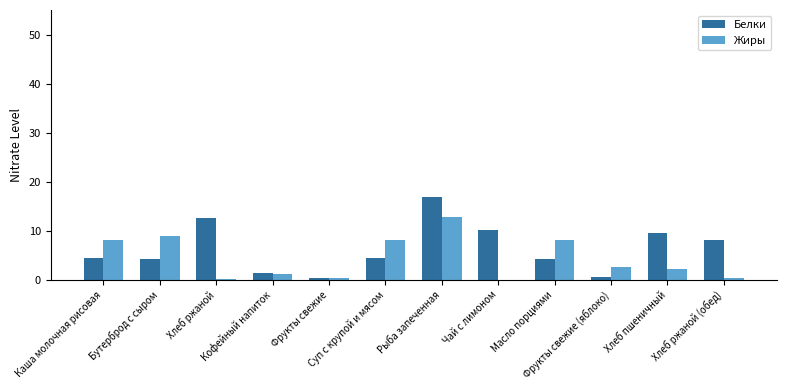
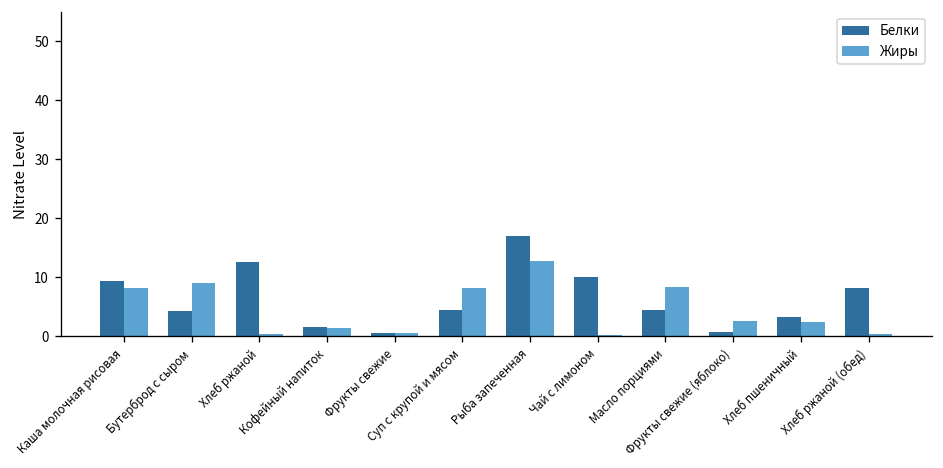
  {
    "Белки": {
-     "Каша молочная рисовая": 4,
+     "Каша молочная рисовая": 9,
      "Бутерброд с сыром": 4,
      "Хлеб ржаной": 13,
      "Кофейный напиток": 2,
      "Суп с крупой и мясом": 4,
      "Рыба запеченная": 17,
      "Чай с лимоном": 10,
      "Масло порциями": 4,
      "Фрукты свежие (яблоко)": 1,
-     "Хлеб пшеничный": 10,
+     "Хлеб пшеничный": 3,
      "Хлеб ржаной (обед)": 8
    },
    "Жиры": {
      "Каша молочная рисовая": 8,
      "Бутерброд с сыром": 9,
      "Кофейный напиток": 1,
      "Суп с крупой и мясом": 8,
      "Рыба запеченная": 13,
      "Масло порциями": 8,
      "Фрукты свежие (яблоко)": 3,
      "Хлеб пшеничный": 2
    }
  }
